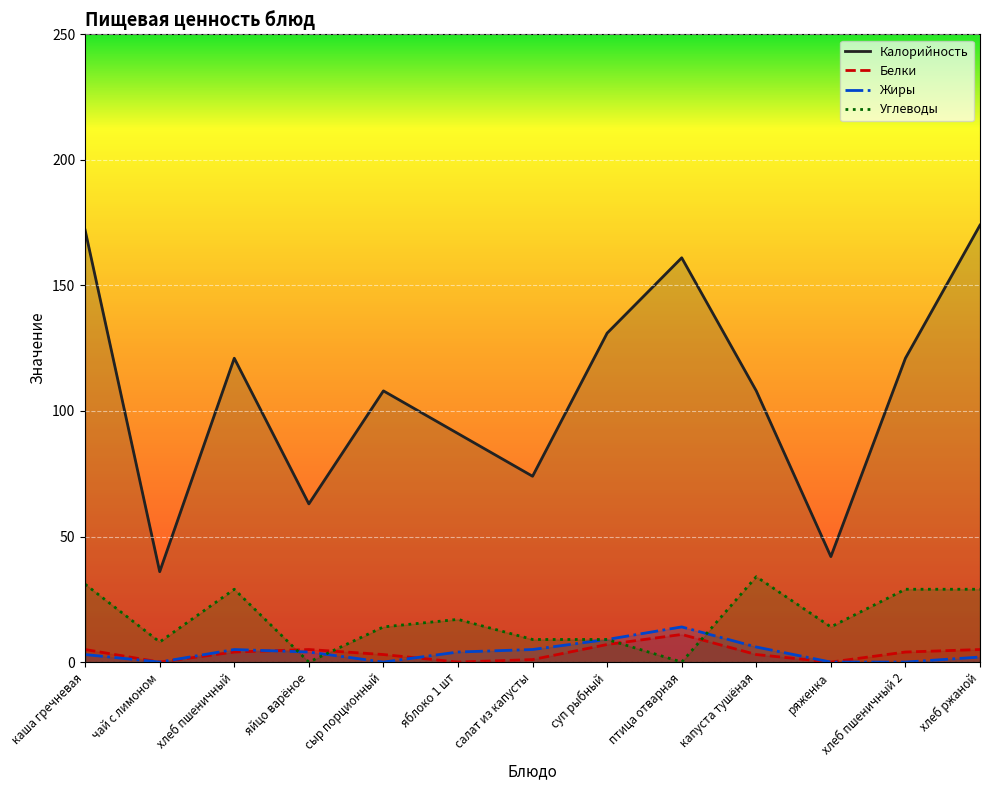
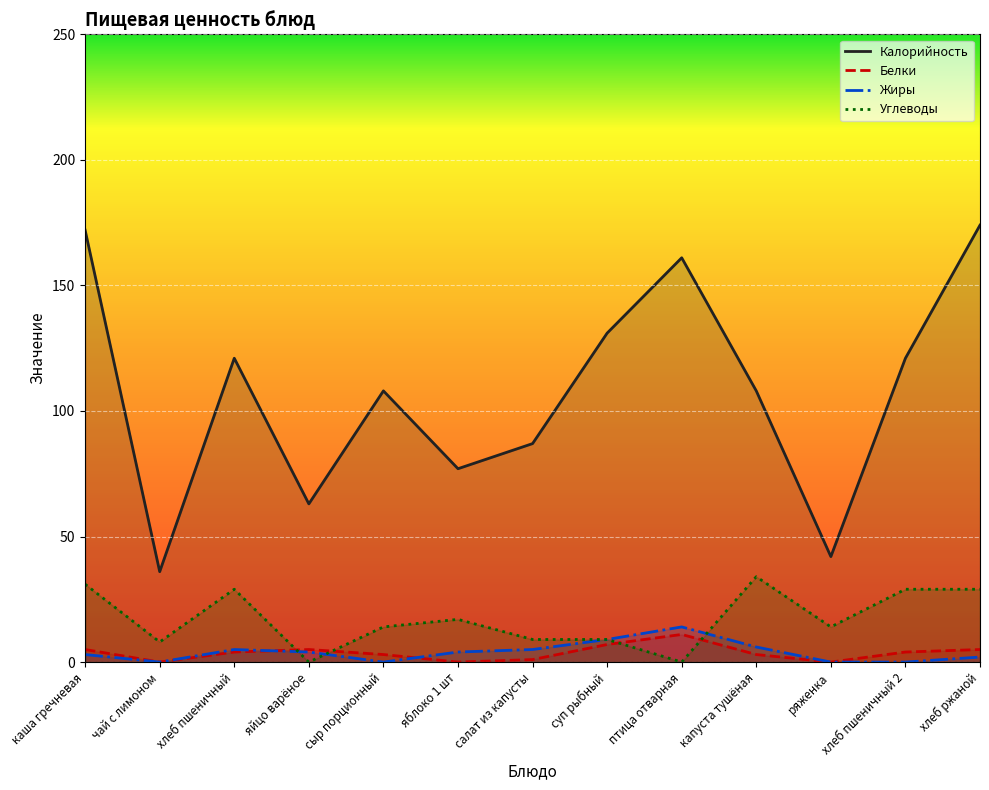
  {
    "Калорийность": {
      "каша гречневая": 172,
      "чай с лимоном": 36,
      "хлеб пшеничный": 121,
      "яйцо варёное": 63,
      "сыр порционный": 108,
-     "яблоко 1 шт": 91,
-     "салат из капусты": 74,
+     "яблоко 1 шт": 77,
+     "салат из капусты": 87,
      "суп рыбный": 131,
      "птица отварная": 161,
      "капуста тушёная": 108,
      "ряженка": 42,
      "хлеб пшеничный 2": 121,
      "хлеб ржаной": 174
    },
    "Белки": {
      "каша гречневая": 5,
      "сыр порционный": 3,
      "яблоко 1 шт": 0,
      "салат из капусты": 1,
      "суп рыбный": 7,
      "птица отварная": 11,
      "капуста тушёная": 3,
      "хлеб пшеничный 2": 4,
      "хлеб ржаной": 5
    },
    "Жиры": {
      "каша гречневая": 3,
      "сыр порционный": 0,
      "яблоко 1 шт": 4,
      "салат из капусты": 5,
      "птица отварная": 14,
      "капуста тушёная": 6,
      "хлеб пшеничный 2": 0,
      "хлеб ржаной": 2
    },
    "Углеводы": {
      "каша гречневая": 31,
      "чай с лимоном": 8,
      "хлеб пшеничный": 29,
      "яйцо варёное": 0,
      "сыр порционный": 14,
      "яблоко 1 шт": 17,
      "салат из капусты": 9,
      "птица отварная": 0,
      "капуста тушёная": 34,
      "ряженка": 14,
      "хлеб пшеничный 2": 29,
      "хлеб ржаной": 29
    }
  }
